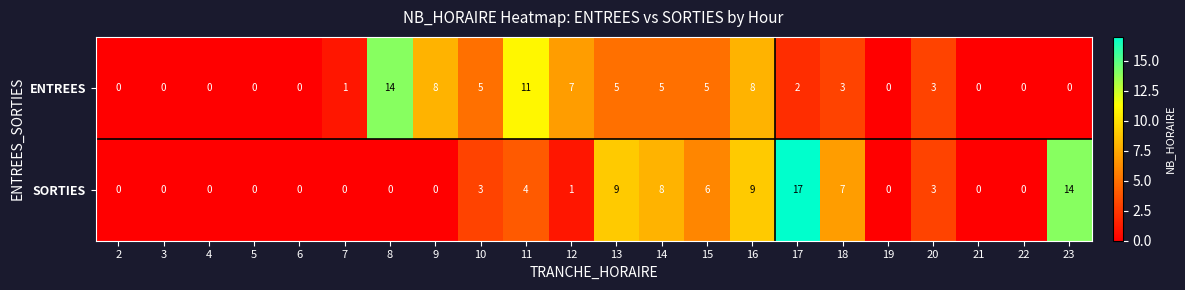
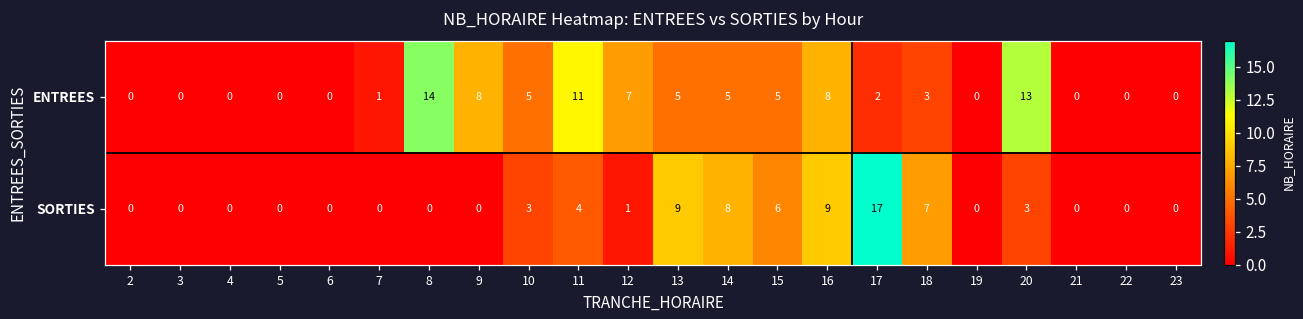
  {
    "ENTREES": {
      "2": 0,
      "3": 0,
      "4": 0,
      "5": 0,
      "6": 0,
      "7": 1,
      "8": 14,
      "9": 8,
      "10": 5,
      "11": 11,
      "12": 7,
      "13": 5,
      "14": 5,
      "15": 5,
      "16": 8,
      "17": 2,
      "18": 3,
      "19": 0,
-     "20": 3,
+     "20": 13,
      "21": 0,
      "22": 0,
      "23": 0
    },
    "SORTIES": {
      "2": 0,
      "3": 0,
      "4": 0,
      "5": 0,
      "6": 0,
      "7": 0,
      "8": 0,
      "9": 0,
      "10": 3,
      "11": 4,
      "12": 1,
      "13": 9,
      "14": 8,
      "15": 6,
      "16": 9,
      "17": 17,
      "18": 7,
      "19": 0,
      "20": 3,
      "21": 0,
      "22": 0,
-     "23": 14
+     "23": 0
    }
  }
